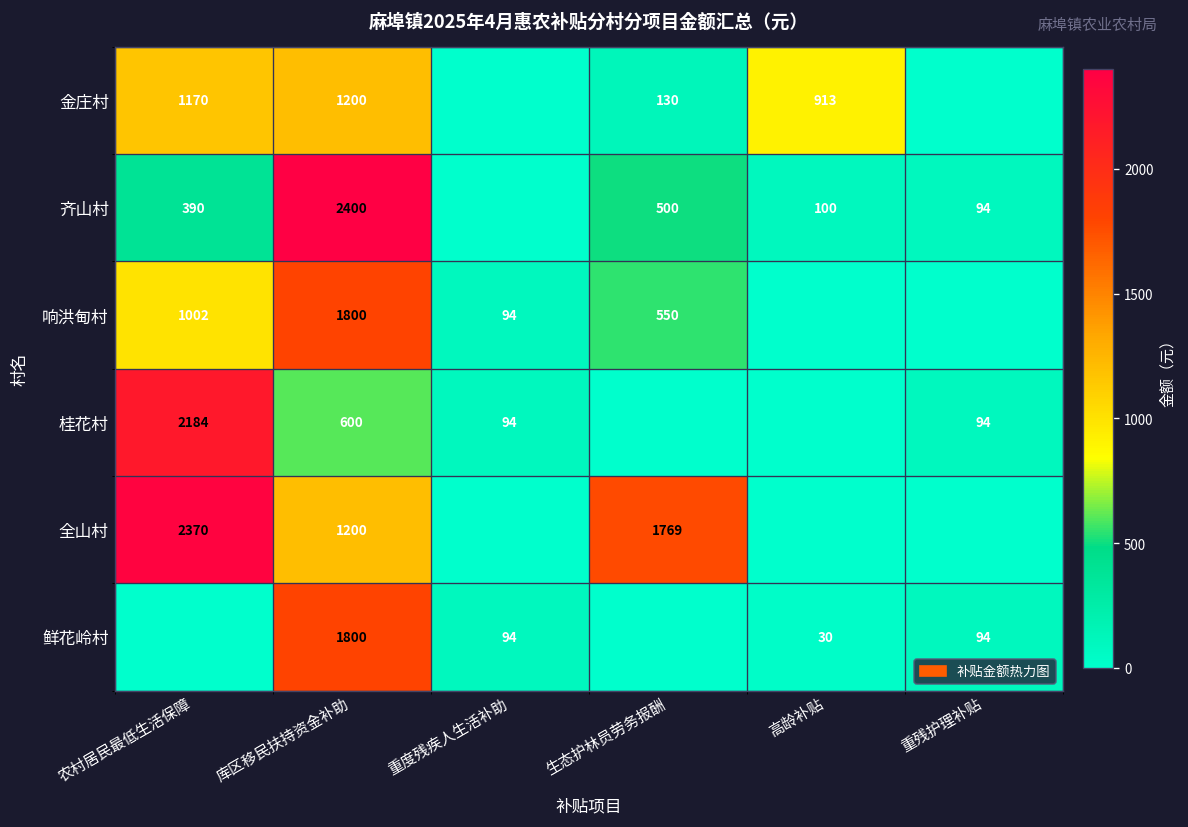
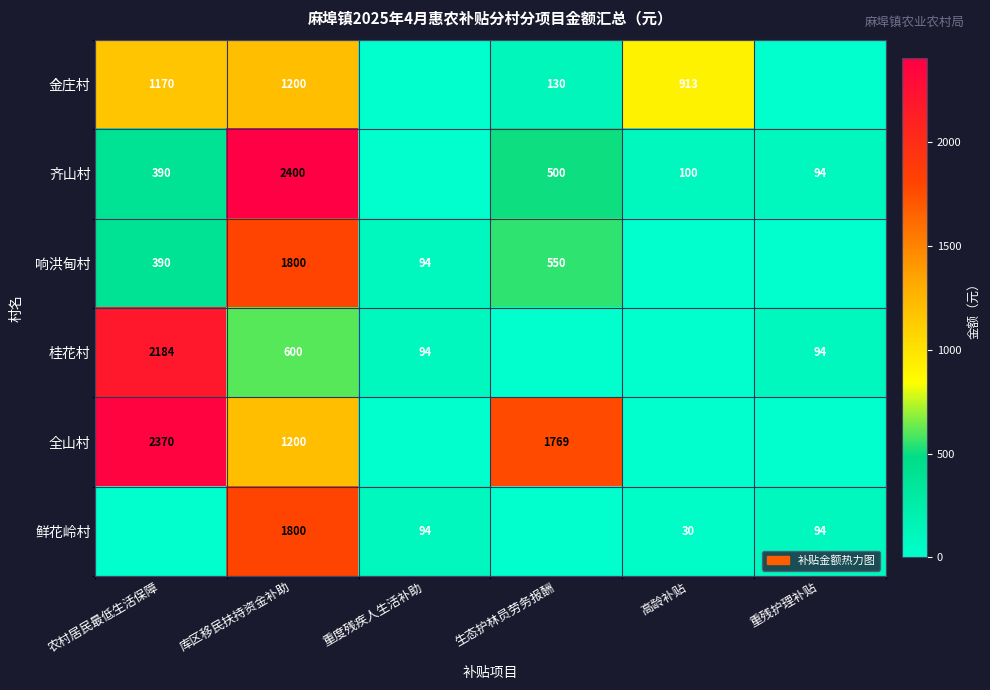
  {
    "金庄村": {
      "农村居民最低生活保障": 1170,
      "库区移民扶持资金补助": 1200,
      "生态护林员劳务报酬": 130,
      "高龄补贴": 913
    },
    "齐山村": {
      "农村居民最低生活保障": 390,
      "库区移民扶持资金补助": 2400,
      "生态护林员劳务报酬": 500,
      "高龄补贴": 100,
      "重残护理补贴": 94
    },
    "响洪甸村": {
-     "农村居民最低生活保障": 1002,
+     "农村居民最低生活保障": 390,
      "库区移民扶持资金补助": 1800,
      "重度残疾人生活补助": 94,
      "生态护林员劳务报酬": 550
    },
    "桂花村": {
      "农村居民最低生活保障": 2184,
      "库区移民扶持资金补助": 600,
      "重度残疾人生活补助": 94,
      "重残护理补贴": 94
    },
    "全山村": {
      "农村居民最低生活保障": 2370,
      "库区移民扶持资金补助": 1200,
      "生态护林员劳务报酬": 1769
    },
    "鲜花岭村": {
      "库区移民扶持资金补助": 1800,
      "重度残疾人生活补助": 94,
      "高龄补贴": 30,
      "重残护理补贴": 94
    }
  }
